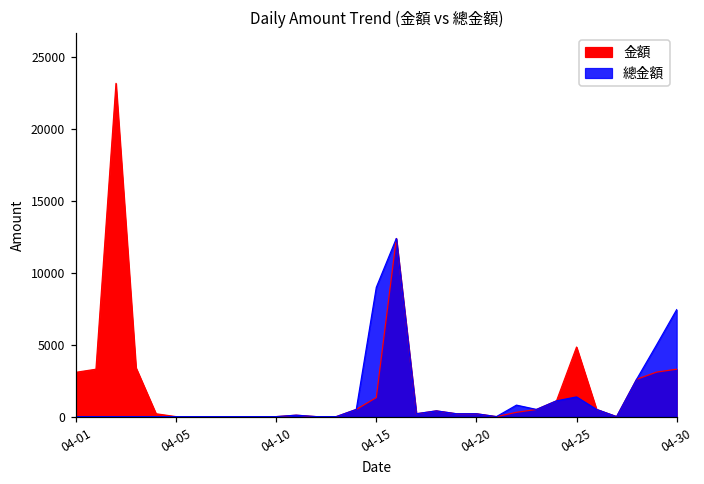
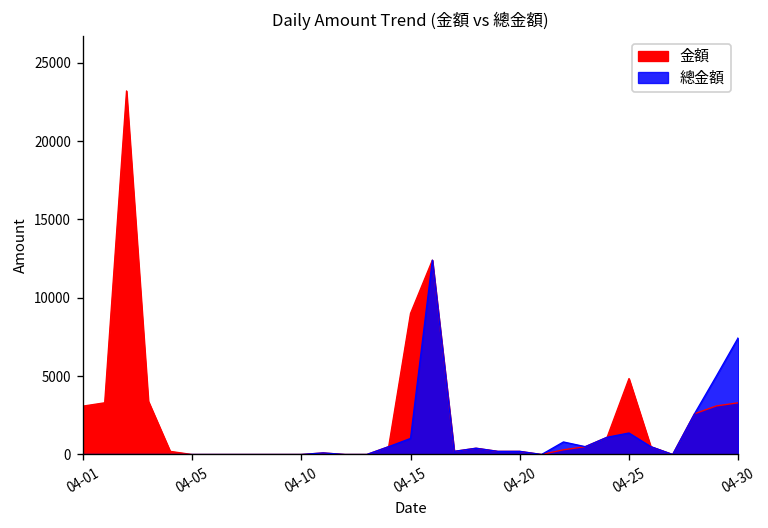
  {
    "金額": {
      "04-01": 3100,
-     "04-15": 1300,
+     "04-15": 9000,
      "04-25": 4800,
      "04-30": 3300
    },
    "總金額": {
      "04-01": 0,
-     "04-15": 9000,
+     "04-15": 1000,
      "04-25": 1400,
      "04-30": 7400
    }
  }
